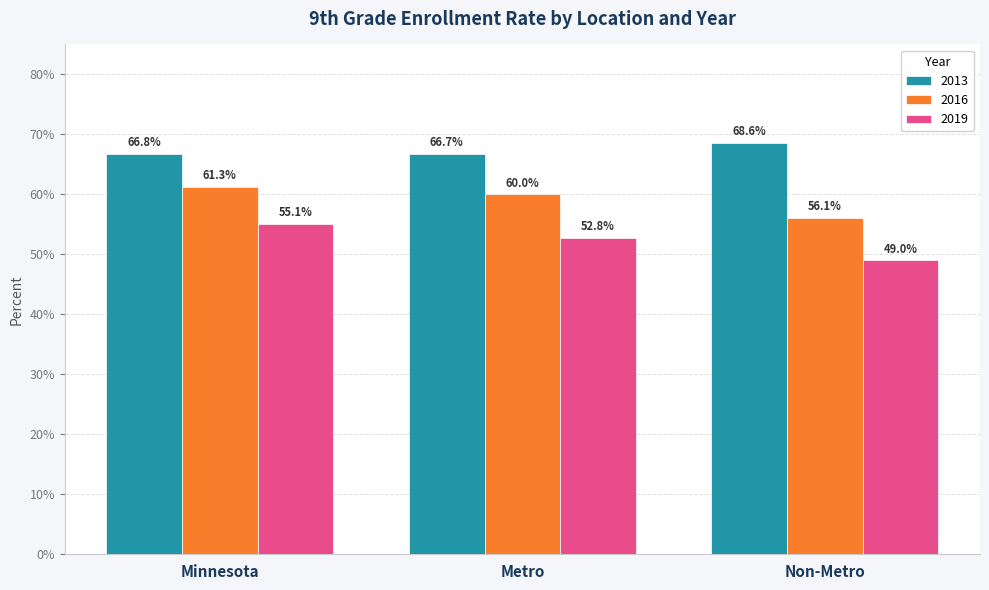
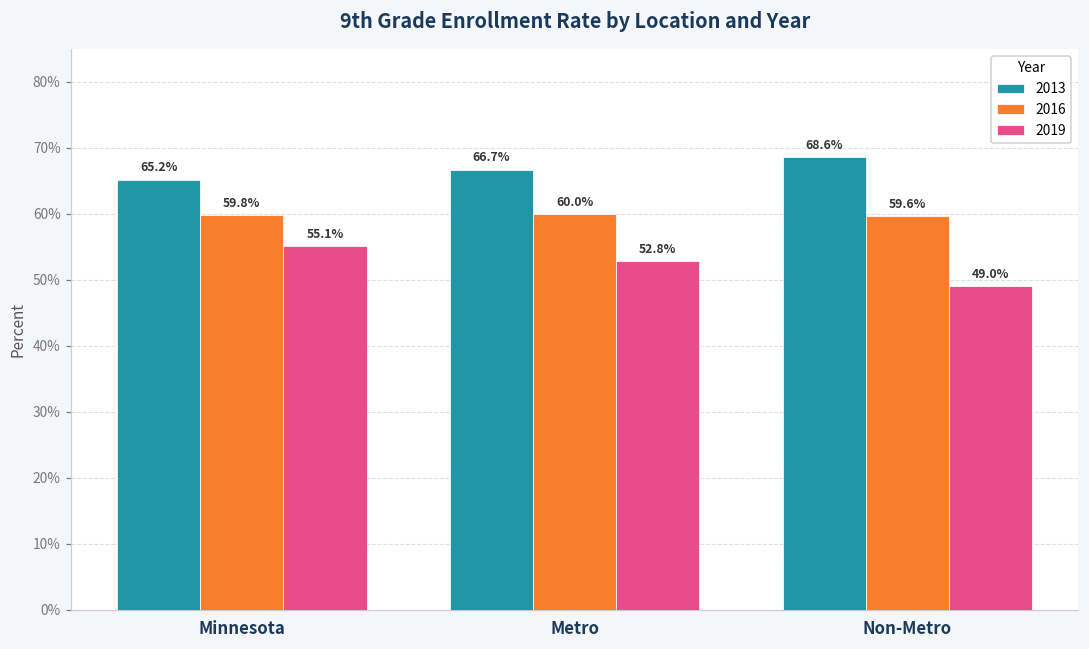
  {
    "2013": {
-     "Minnesota": "66.8%",
+     "Minnesota": "65.2%",
      "Metro": "66.7%",
      "Non-Metro": "68.6%"
    },
    "2016": {
-     "Minnesota": "61.3%",
+     "Minnesota": "59.8%",
      "Metro": "60.0%",
-     "Non-Metro": "56.1%"
+     "Non-Metro": "59.6%"
    },
    "2019": {
      "Minnesota": "55.1%",
      "Metro": "52.8%",
      "Non-Metro": "49.0%"
    }
  }
